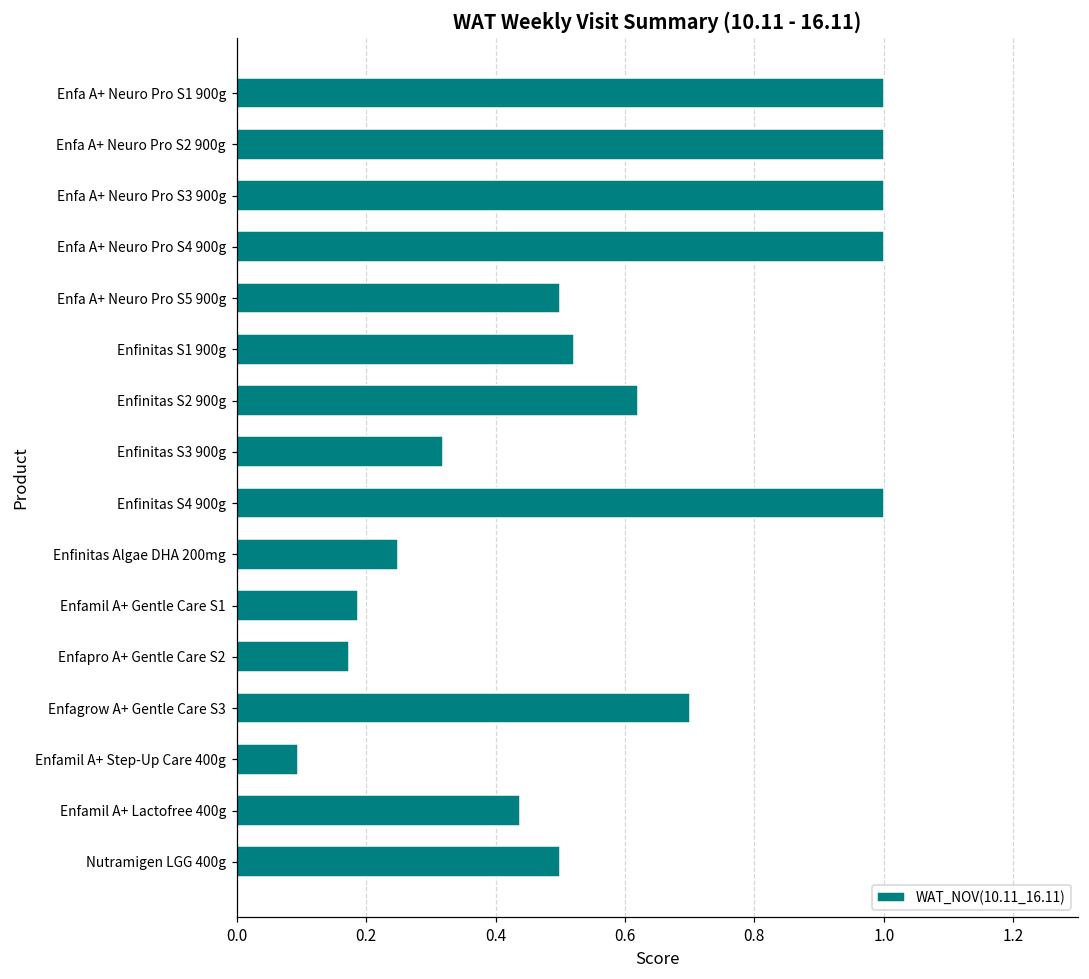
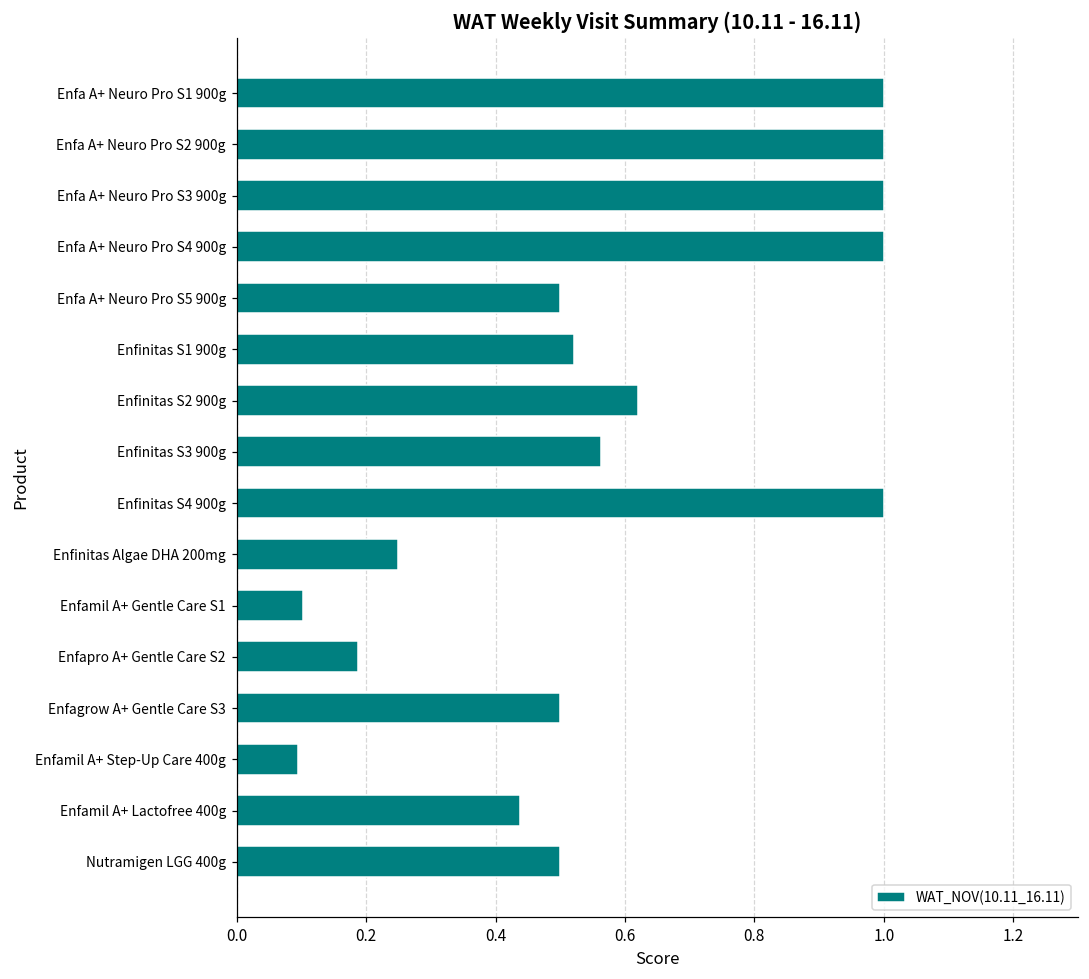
  {
    "Enfa A+ Neuro Pro S1 900g": 1.00,
    "Enfa A+ Neuro Pro S2 900g": 1.00,
    "Enfa A+ Neuro Pro S3 900g": 1.00,
    "Enfa A+ Neuro Pro S4 900g": 1.00,
    "Enfa A+ Neuro Pro S5 900g": 0.50,
    "Enfinitas S1 900g": 0.52,
    "Enfinitas S2 900g": 0.62,
-   "Enfinitas S3 900g": 0.32,
+   "Enfinitas S3 900g": 0.56,
    "Enfinitas S4 900g": 1.00,
    "Enfinitas Algae DHA 200mg": 0.25,
-   "Enfamil A+ Gentle Care S1": 0.19,
-   "Enfapro A+ Gentle Care S2": 0.17,
-   "Enfagrow A+ Gentle Care S3": 0.7,
+   "Enfamil A+ Gentle Care S1": 0.10,
+   "Enfapro A+ Gentle Care S2": 0.19,
+   "Enfagrow A+ Gentle Care S3": 0.5,
    "Enfamil A+ Step-Up Care 400g": 0.09,
    "Enfamil A+ Lactofree 400g": 0.44,
    "Nutramigen LGG 400g": 0.50
  }
